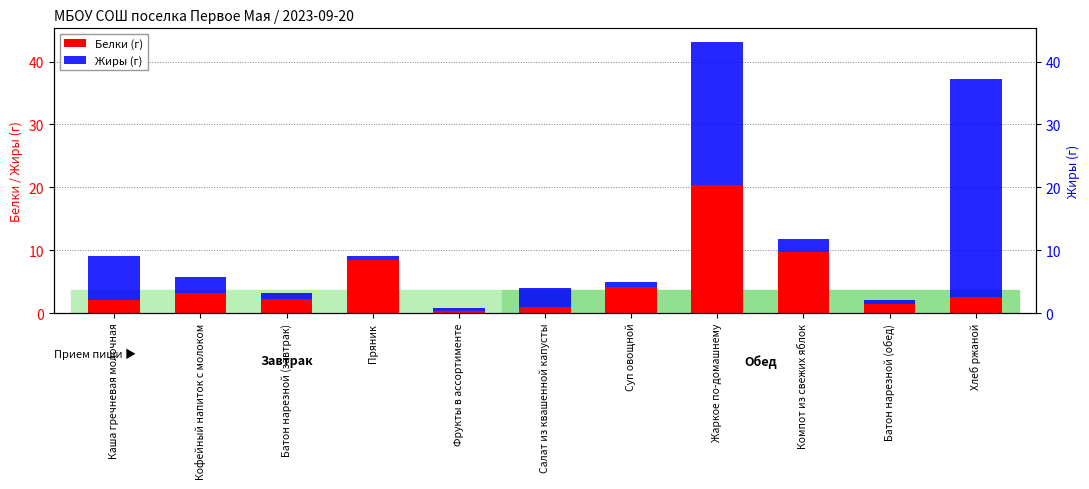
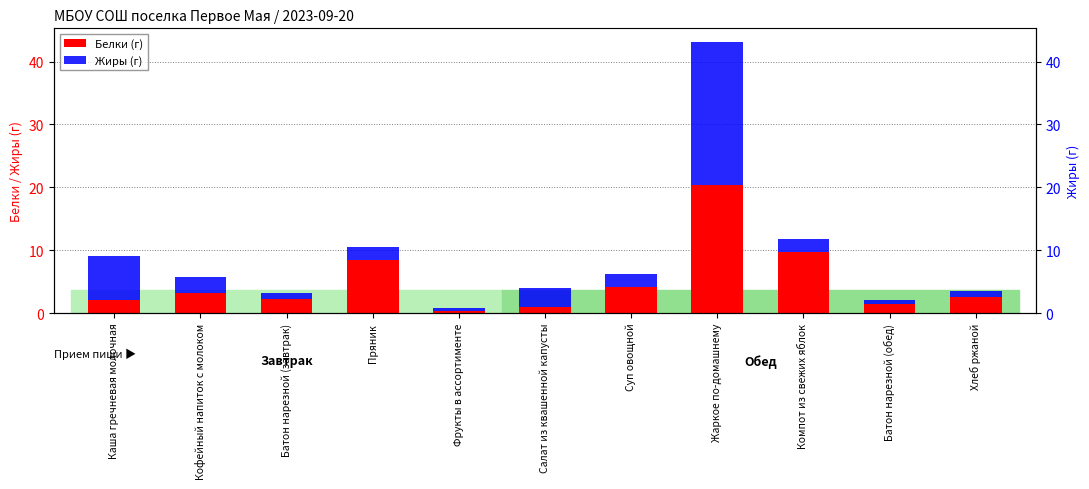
  {
    "Белки (г)": {
      "Каша гречневая молочная": 2,
      "Кофейный напиток с молоком": 3,
      "Батон нарезной (завтрак)": 2,
      "Пряник": 8,
      "Фрукты в ассортименте": 0,
      "Салат из квашенной капусты": 1,
      "Суп овощной": 4,
      "Жаркое по-домашнему": 20,
      "Компот из свежих яблок": 10,
      "Батон нарезной (обед)": 2,
      "Хлеб ржаной": 3
    },
    "Жиры (г)": {
      "Каша гречневая молочная": 7,
      "Кофейный напиток с молоком": 3,
      "Батон нарезной (завтрак)": 1,
-     "Пряник": 1,
+     "Пряник": 2,
      "Фрукты в ассортименте": 0,
      "Салат из квашенной капусты": 3,
-     "Суп овощной": 1,
+     "Суп овощной": 2,
      "Жаркое по-домашнему": 23,
      "Компот из свежих яблок": 2,
      "Батон нарезной (обед)": 1,
-     "Хлеб ржаной": 35
+     "Хлеб ржаной": 1
    }
  }
